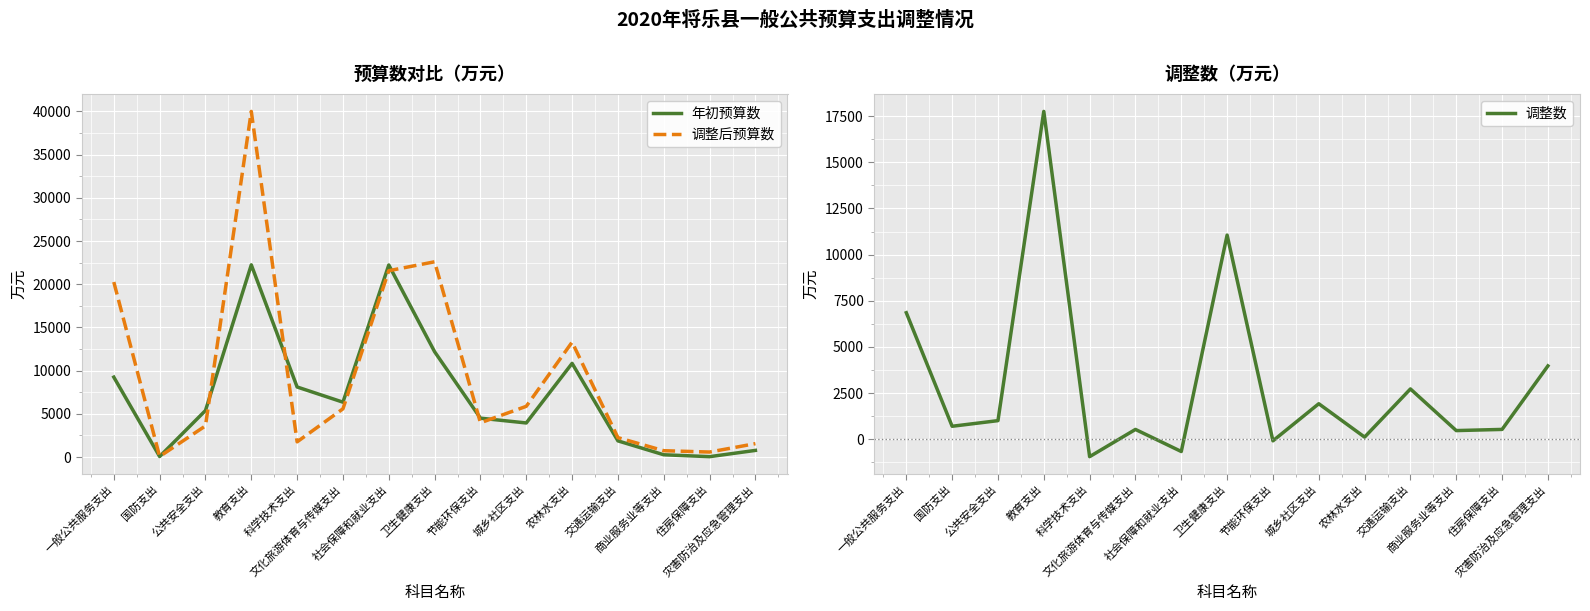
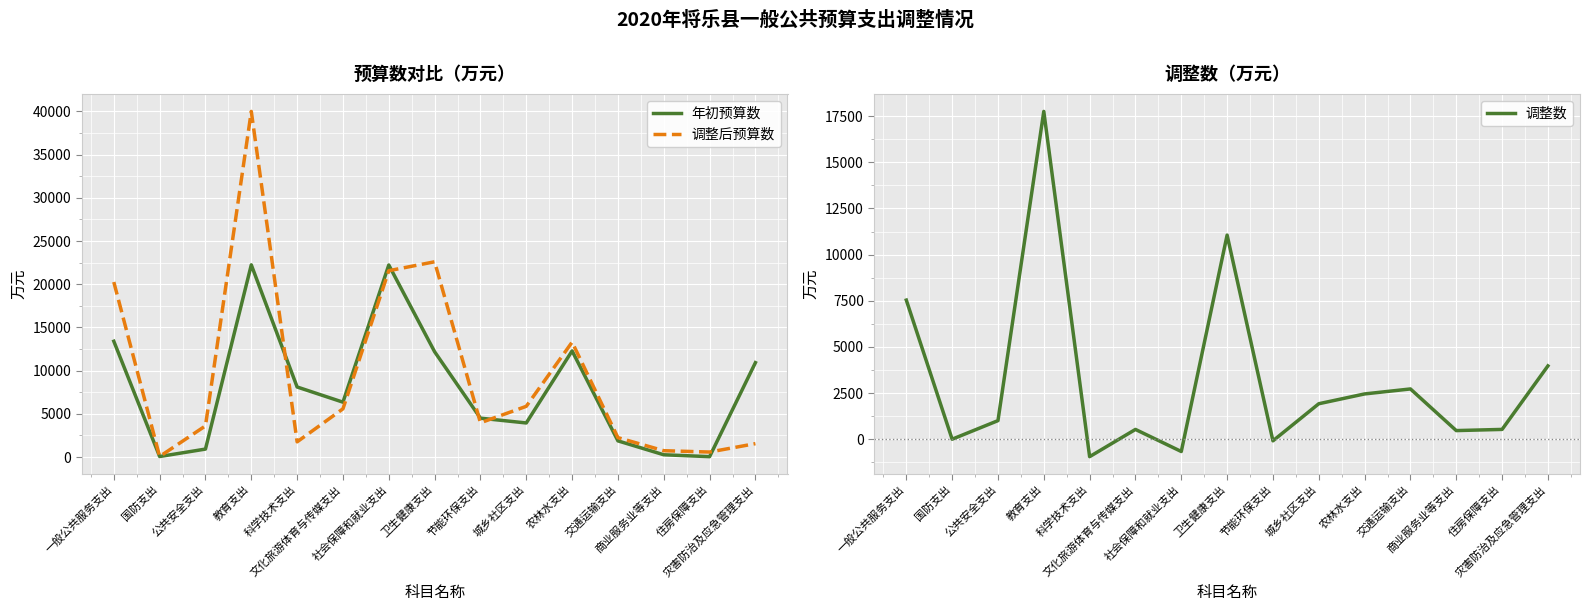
  {
    "预算数对比（万元）": {
      "年初预算数": {
-       "一般公共服务支出": 9000,
-       "公共安全支出": 5000,
+       "一般公共服务支出": 13000,
+       "公共安全支出": 1000,
        "教育支出": 22000,
        "科学技术支出": 8000,
        "文化旅游体育与传媒支出": 6000,
        "社会保障和就业支出": 22000,
        "卫生健康支出": 12000,
        "节能环保支出": 4000,
        "城乡社区支出": 4000,
-       "农林水支出": 11000,
+       "农林水支出": 12000,
        "交通运输支出": 2000,
        "商业服务业等支出": 0,
        "住房保障支出": 0,
-       "灾害防治及应急管理支出": 1000
+       "灾害防治及应急管理支出": 11000
      },
      "调整后预算数": {
        "一般公共服务支出": 20000,
        "公共安全支出": 4000,
        "教育支出": 40000,
        "科学技术支出": 2000,
        "文化旅游体育与传媒支出": 6000,
        "社会保障和就业支出": 22000,
        "卫生健康支出": 23000,
        "节能环保支出": 4000,
        "城乡社区支出": 6000,
        "农林水支出": 13000,
        "交通运输支出": 2000,
        "商业服务业等支出": 1000,
        "住房保障支出": 1000,
        "灾害防治及应急管理支出": 2000
      }
    },
    "调整数（万元）": {
-     "一般公共服务支出": 6900,
-     "国防支出": 700,
+     "一般公共服务支出": 7500,
+     "国防支出": 0,
      "公共安全支出": 1000,
      "教育支出": 17800,
      "科学技术支出": -900,
      "文化旅游体育与传媒支出": 500,
      "社会保障和就业支出": -700,
      "卫生健康支出": 11100,
      "节能环保支出": -100,
      "城乡社区支出": 1900,
-     "农林水支出": 100,
+     "农林水支出": 2500,
      "交通运输支出": 2700,
      "商业服务业等支出": 500,
      "住房保障支出": 500,
      "灾害防治及应急管理支出": 4000
    }
  }
